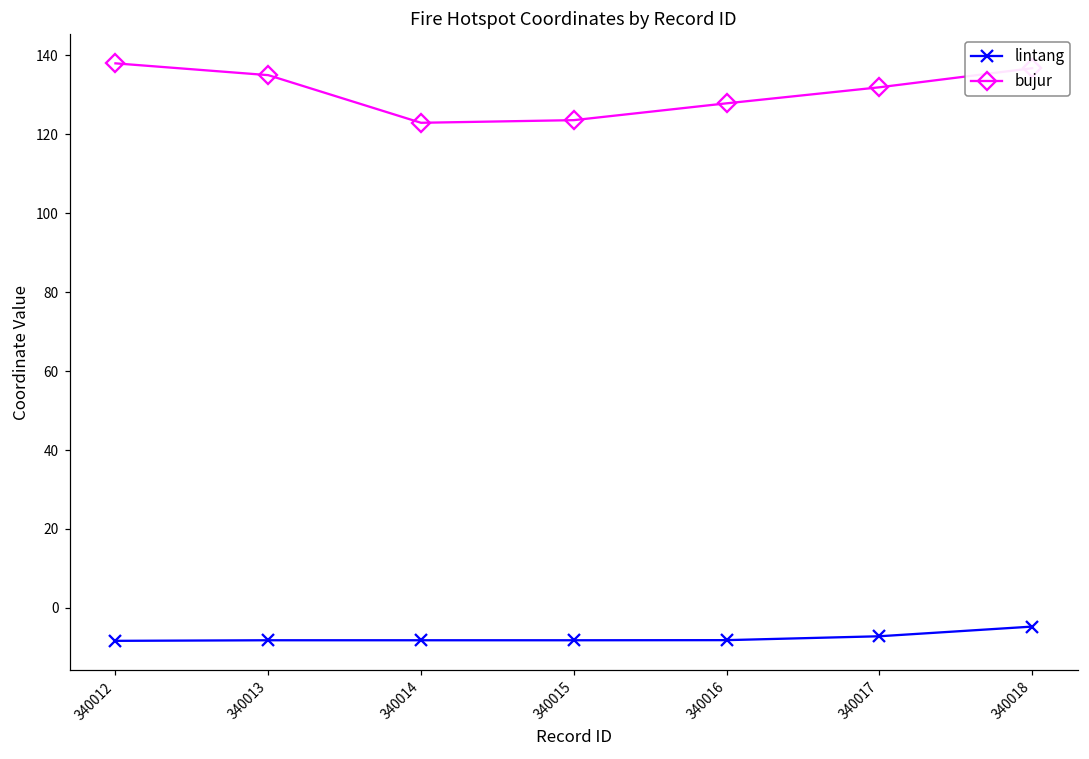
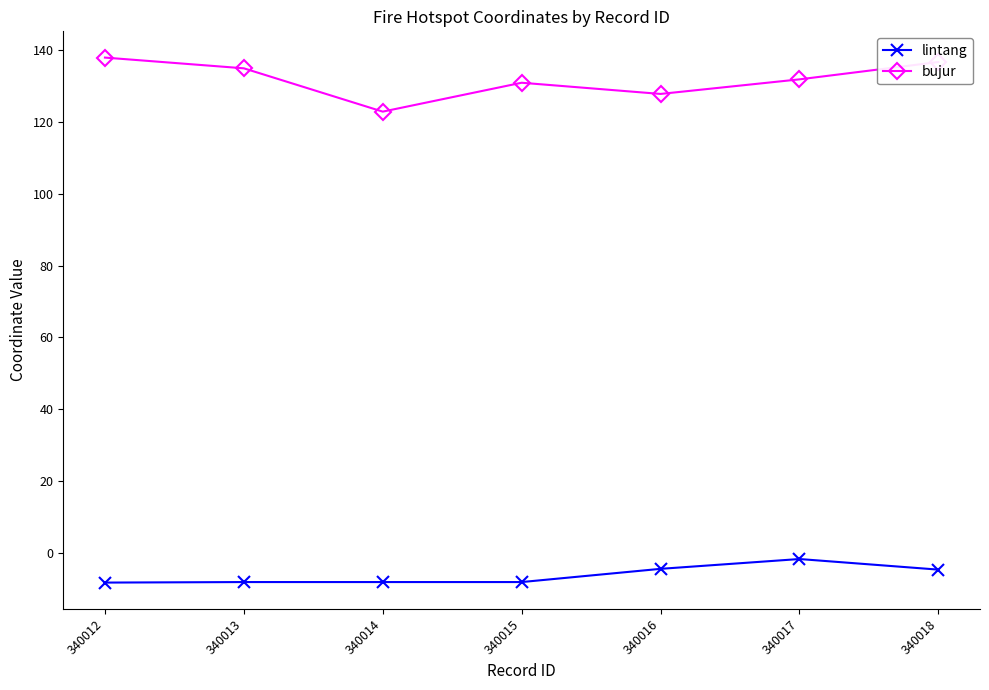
  {
    "lintang": {
      "340012": -8,
      "340013": -8,
      "340014": -8,
      "340015": -8,
-     "340016": -8,
-     "340017": -7,
+     "340016": -5,
+     "340017": -2,
      "340018": -5
    },
    "bujur": {
      "340012": 138,
      "340013": 135,
      "340014": 123,
-     "340015": 124,
+     "340015": 131,
      "340016": 128,
      "340017": 132
    }
  }
